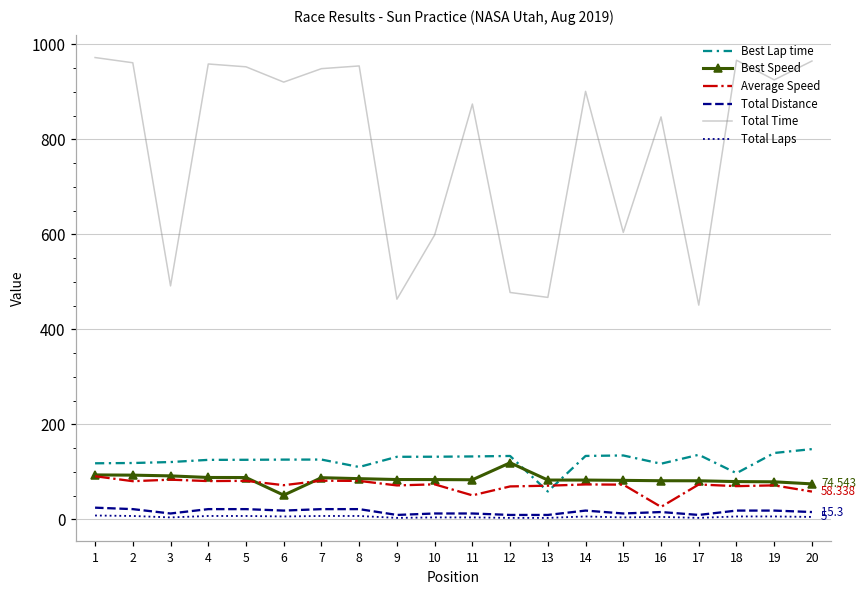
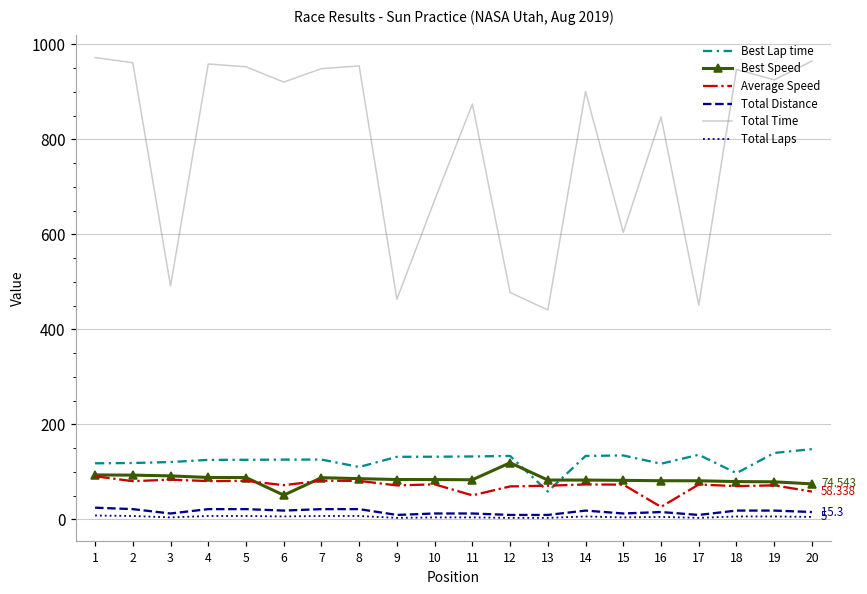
  {
    "Best Lap time": {
      "1": 120,
      "2": 120,
      "3": 120,
      "4": 130,
      "5": 130,
      "6": 130,
      "7": 130,
      "8": 110,
      "9": 130,
      "10": 130,
      "11": 130,
      "12": 130,
      "13": 60,
      "14": 130,
      "15": 130,
      "16": 120,
      "17": 140,
      "18": 100,
      "19": 140,
      "20": 150
    },
    "Best Speed": {
      "2": 90,
      "3": 90,
      "4": 90,
      "5": 90,
      "6": 50,
      "7": 90,
      "9": 80,
      "10": 80,
      "11": 80,
      "12": 120,
      "13": 80,
      "14": 80,
      "15": 80,
      "16": 80,
      "17": 80,
      "18": 80,
      "19": 80
    },
    "Average Speed": {
      "2": 80,
      "3": 80,
      "4": 80,
      "5": 80,
      "6": 70,
      "7": 80,
      "9": 70,
      "10": 70,
      "11": 50,
      "12": 70,
      "13": 70,
      "14": 70,
      "15": 70,
      "16": 30,
      "17": 70,
      "18": 70,
      "19": 70
    },
    "Total Time": {
      "1": 970,
      "2": 960,
      "3": 490,
      "4": 960,
      "5": 950,
      "6": 920,
      "7": 950,
      "8": 950,
      "9": 460,
-     "10": 600,
+     "10": 670,
      "11": 870,
      "12": 480,
-     "13": 470,
+     "13": 440,
      "14": 900,
      "15": 600,
      "16": 850,
      "17": 450,
-     "18": 970,
+     "18": 950,
      "19": 930,
      "20": 960
    }
  }
